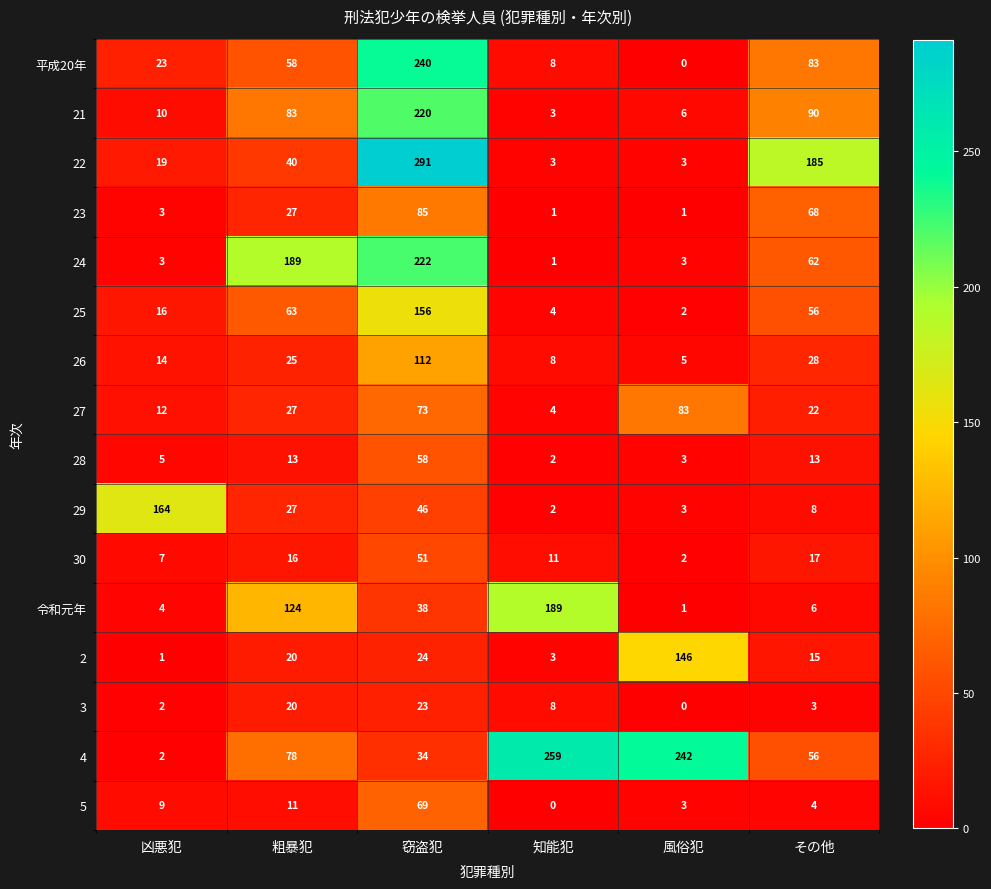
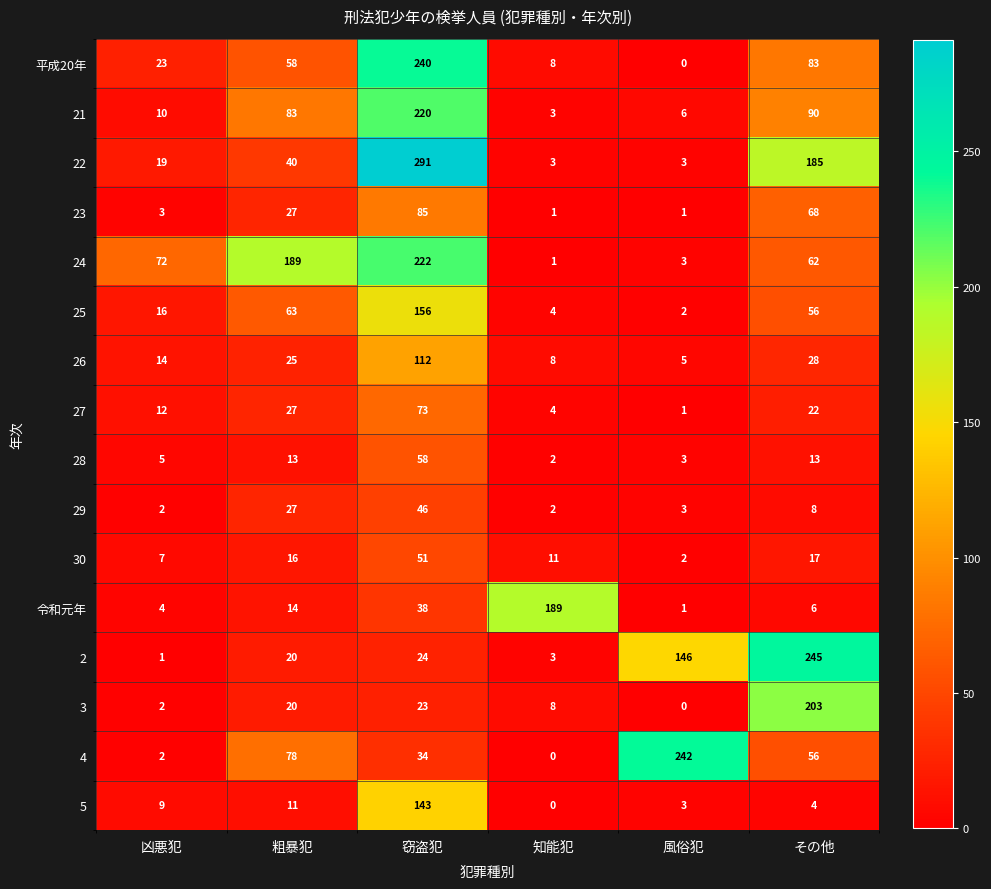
  {
    "平成20年": {
      "凶悪犯": 23,
      "粗暴犯": 58,
      "窃盗犯": 240,
      "知能犯": 8,
      "風俗犯": 0,
      "その他": 83
    },
    "21": {
      "凶悪犯": 10,
      "粗暴犯": 83,
      "窃盗犯": 220,
      "知能犯": 3,
      "風俗犯": 6,
      "その他": 90
    },
    "22": {
      "凶悪犯": 19,
      "粗暴犯": 40,
      "窃盗犯": 291,
      "知能犯": 3,
      "風俗犯": 3,
      "その他": 185
    },
    "23": {
      "凶悪犯": 3,
      "粗暴犯": 27,
      "窃盗犯": 85,
      "知能犯": 1,
      "風俗犯": 1,
      "その他": 68
    },
    "24": {
-     "凶悪犯": 3,
+     "凶悪犯": 72,
      "粗暴犯": 189,
      "窃盗犯": 222,
      "知能犯": 1,
      "風俗犯": 3,
      "その他": 62
    },
    "25": {
      "凶悪犯": 16,
      "粗暴犯": 63,
      "窃盗犯": 156,
      "知能犯": 4,
      "風俗犯": 2,
      "その他": 56
    },
    "26": {
      "凶悪犯": 14,
      "粗暴犯": 25,
      "窃盗犯": 112,
      "知能犯": 8,
      "風俗犯": 5,
      "その他": 28
    },
    "27": {
      "凶悪犯": 12,
      "粗暴犯": 27,
      "窃盗犯": 73,
      "知能犯": 4,
-     "風俗犯": 83,
+     "風俗犯": 1,
      "その他": 22
    },
    "28": {
      "凶悪犯": 5,
      "粗暴犯": 13,
      "窃盗犯": 58,
      "知能犯": 2,
      "風俗犯": 3,
      "その他": 13
    },
    "29": {
-     "凶悪犯": 164,
+     "凶悪犯": 2,
      "粗暴犯": 27,
      "窃盗犯": 46,
      "知能犯": 2,
      "風俗犯": 3,
      "その他": 8
    },
    "30": {
      "凶悪犯": 7,
      "粗暴犯": 16,
      "窃盗犯": 51,
      "知能犯": 11,
      "風俗犯": 2,
      "その他": 17
    },
    "令和元年": {
      "凶悪犯": 4,
-     "粗暴犯": 124,
+     "粗暴犯": 14,
      "窃盗犯": 38,
      "知能犯": 189,
      "風俗犯": 1,
      "その他": 6
    },
    "2": {
      "凶悪犯": 1,
      "粗暴犯": 20,
      "窃盗犯": 24,
      "知能犯": 3,
      "風俗犯": 146,
-     "その他": 15
+     "その他": 245
    },
    "3": {
      "凶悪犯": 2,
      "粗暴犯": 20,
      "窃盗犯": 23,
      "知能犯": 8,
      "風俗犯": 0,
-     "その他": 3
+     "その他": 203
    },
    "4": {
      "凶悪犯": 2,
      "粗暴犯": 78,
      "窃盗犯": 34,
-     "知能犯": 259,
+     "知能犯": 0,
      "風俗犯": 242,
      "その他": 56
    },
    "5": {
      "凶悪犯": 9,
      "粗暴犯": 11,
-     "窃盗犯": 69,
+     "窃盗犯": 143,
      "知能犯": 0,
      "風俗犯": 3,
      "その他": 4
    }
  }
